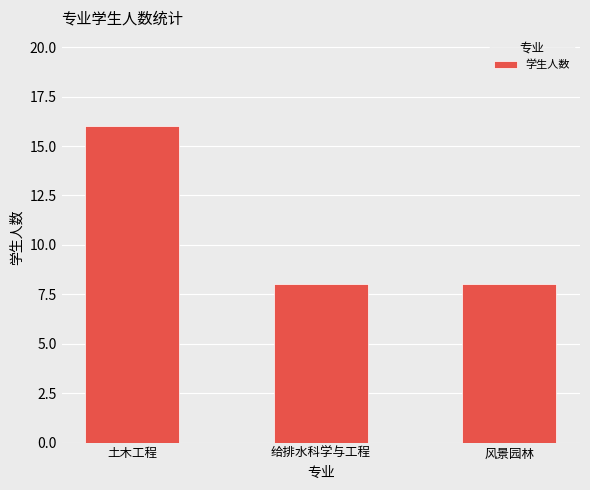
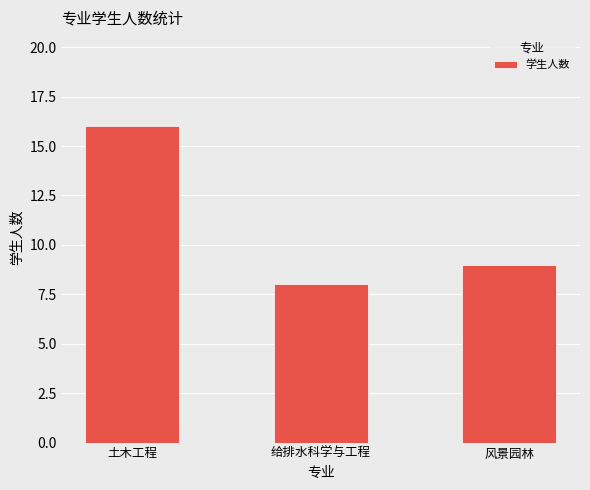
  {
    "土木工程": 16,
    "给排水科学与工程": 8,
-   "风景园林": 8
+   "风景园林": 9
  }
